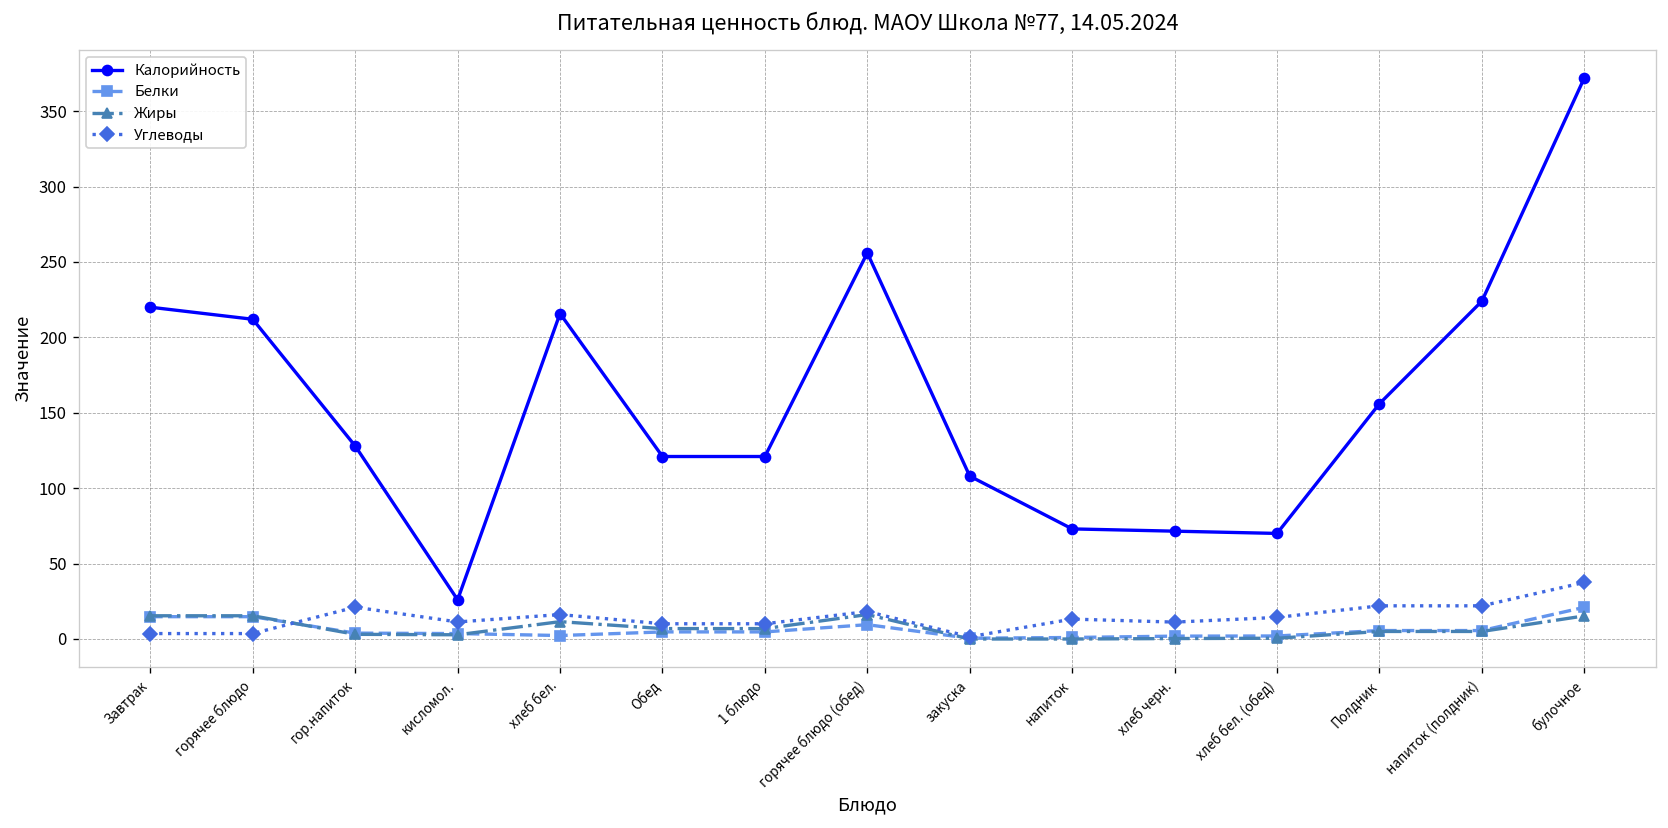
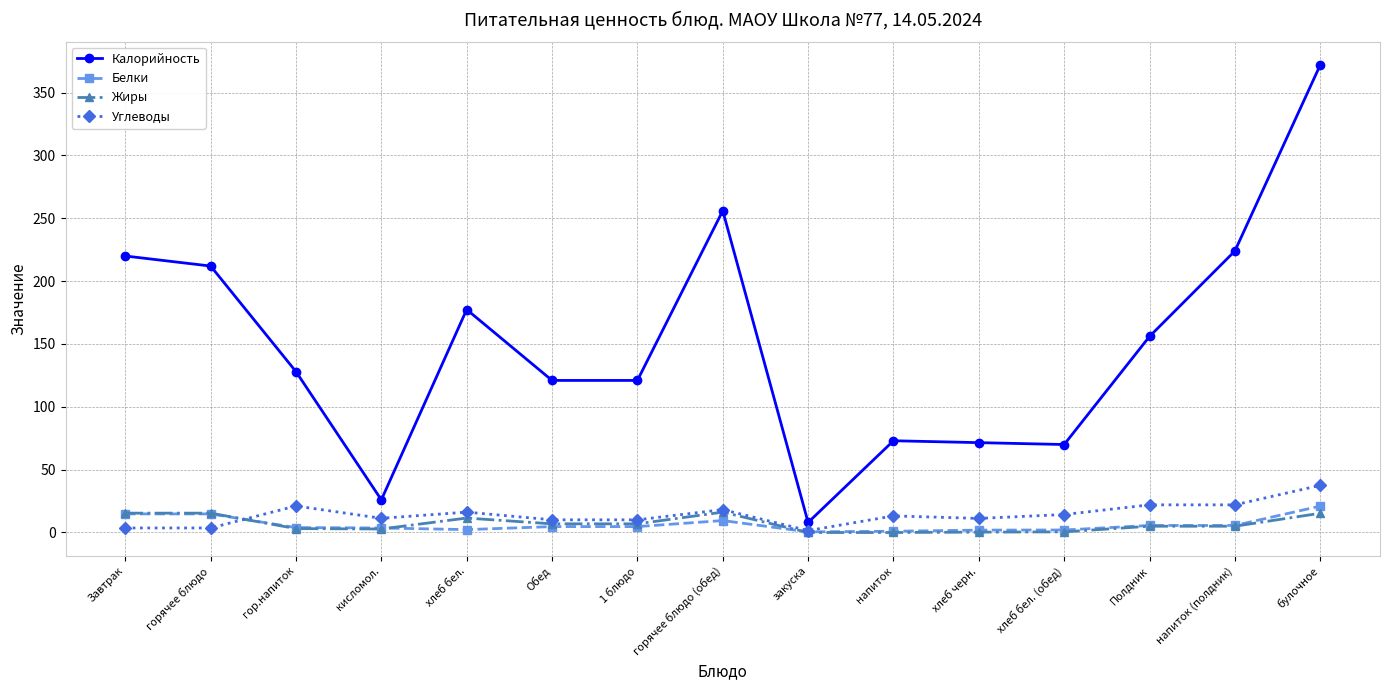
  {
    "Калорийность": {
      "Завтрак": 220,
      "горячее блюдо": 212,
      "гор.напиток": 128,
      "кисломол.": 26,
-     "хлеб бел.": 216,
+     "хлеб бел.": 177,
      "Обед": 121,
      "1 блюдо": 121,
      "горячее блюдо (обед)": 256,
-     "закуска": 108,
+     "закуска": 8,
      "напиток": 73,
      "хлеб черн.": 72,
      "хлеб бел. (обед)": 70,
      "Полдник": 156,
      "напиток (полдник)": 224,
      "булочное": 372
    }
  }
